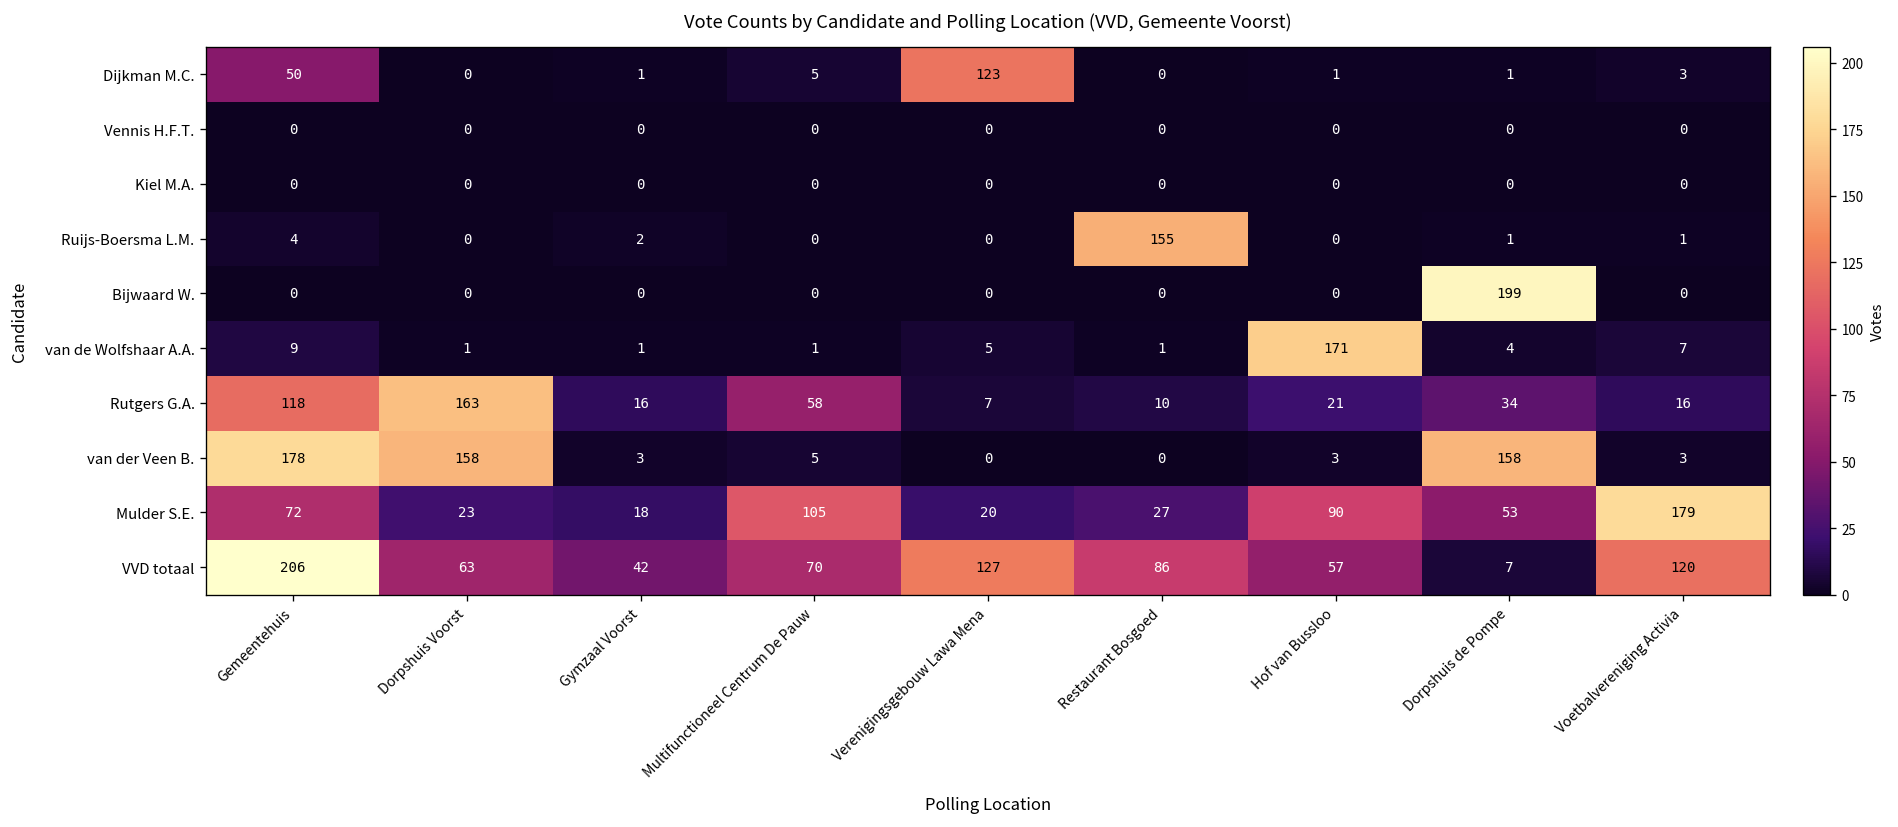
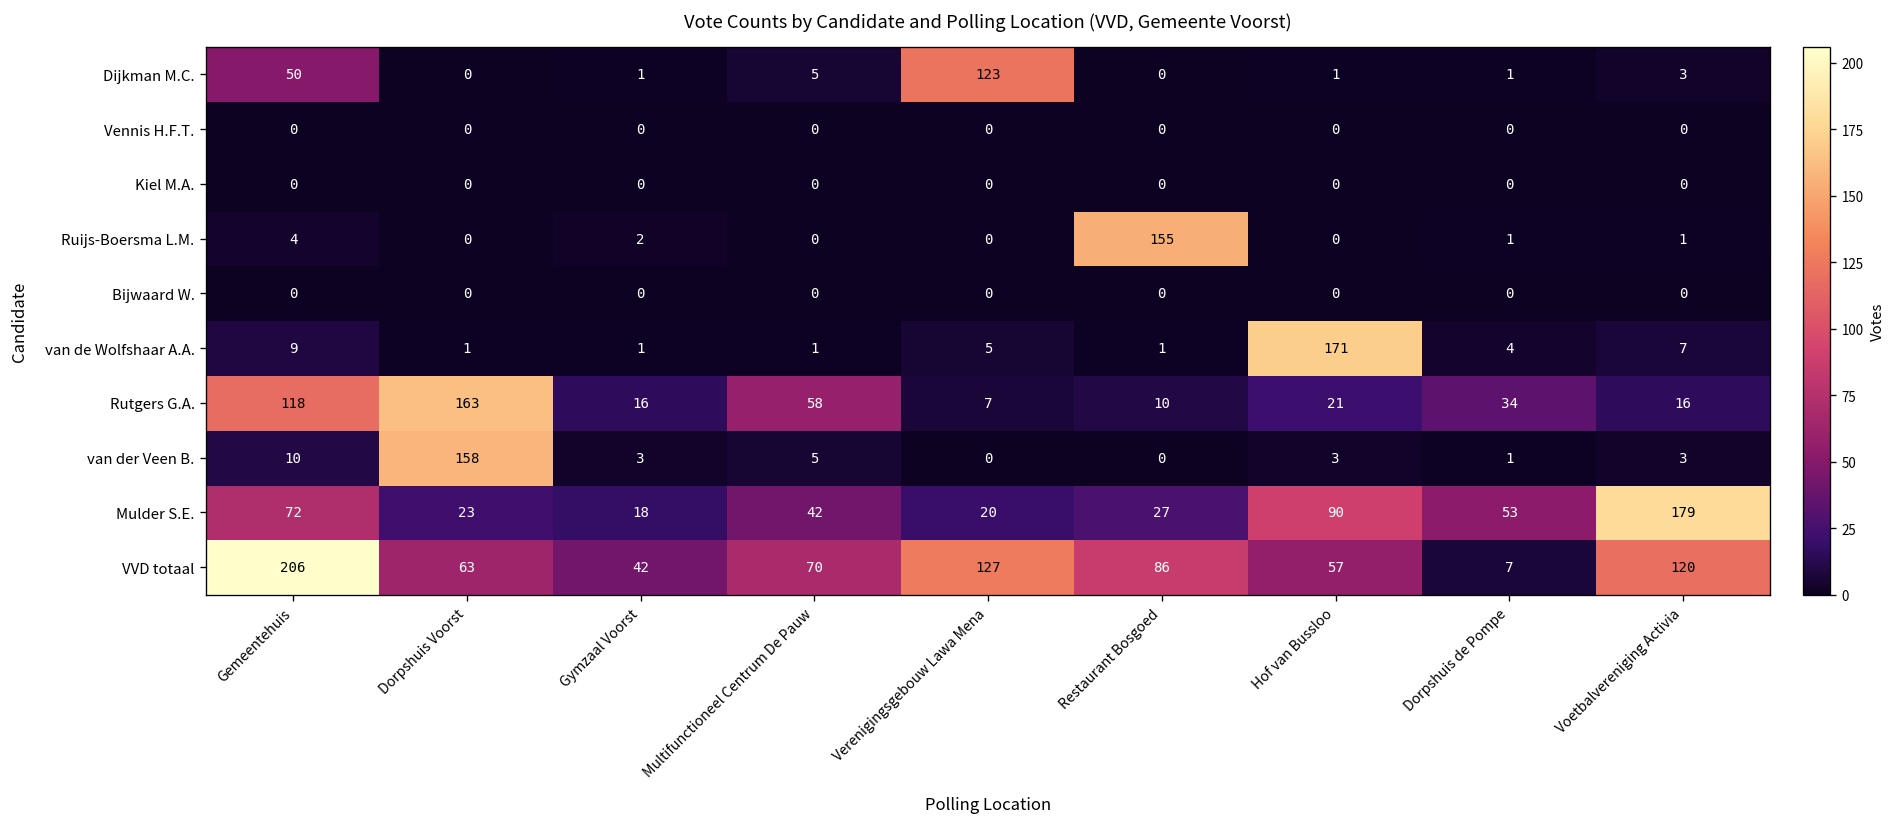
  {
    "Dijkman M.C.": {
      "Gemeentehuis": 50,
      "Dorpshuis Voorst": 0,
      "Gymzaal Voorst": 1,
      "Multifunctioneel Centrum De Pauw": 5,
      "Verenigingsgebouw Lawa Mena": 123,
      "Restaurant Bosgoed": 0,
      "Hof van Bussloo": 1,
      "Dorpshuis de Pompe": 1,
      "Voetbalvereniging Activia": 3
    },
    "Vennis H.F.T.": {
      "Gemeentehuis": 0,
      "Dorpshuis Voorst": 0,
      "Gymzaal Voorst": 0,
      "Multifunctioneel Centrum De Pauw": 0,
      "Verenigingsgebouw Lawa Mena": 0,
      "Restaurant Bosgoed": 0,
      "Hof van Bussloo": 0,
      "Dorpshuis de Pompe": 0,
      "Voetbalvereniging Activia": 0
    },
    "Kiel M.A.": {
      "Gemeentehuis": 0,
      "Dorpshuis Voorst": 0,
      "Gymzaal Voorst": 0,
      "Multifunctioneel Centrum De Pauw": 0,
      "Verenigingsgebouw Lawa Mena": 0,
      "Restaurant Bosgoed": 0,
      "Hof van Bussloo": 0,
      "Dorpshuis de Pompe": 0,
      "Voetbalvereniging Activia": 0
    },
    "Ruijs-Boersma L.M.": {
      "Gemeentehuis": 4,
      "Dorpshuis Voorst": 0,
      "Gymzaal Voorst": 2,
      "Multifunctioneel Centrum De Pauw": 0,
      "Verenigingsgebouw Lawa Mena": 0,
      "Restaurant Bosgoed": 155,
      "Hof van Bussloo": 0,
      "Dorpshuis de Pompe": 1,
      "Voetbalvereniging Activia": 1
    },
    "Bijwaard W.": {
      "Gemeentehuis": 0,
      "Dorpshuis Voorst": 0,
      "Gymzaal Voorst": 0,
      "Multifunctioneel Centrum De Pauw": 0,
      "Verenigingsgebouw Lawa Mena": 0,
      "Restaurant Bosgoed": 0,
      "Hof van Bussloo": 0,
-     "Dorpshuis de Pompe": 199,
+     "Dorpshuis de Pompe": 0,
      "Voetbalvereniging Activia": 0
    },
    "van de Wolfshaar A.A.": {
      "Gemeentehuis": 9,
      "Dorpshuis Voorst": 1,
      "Gymzaal Voorst": 1,
      "Multifunctioneel Centrum De Pauw": 1,
      "Verenigingsgebouw Lawa Mena": 5,
      "Restaurant Bosgoed": 1,
      "Hof van Bussloo": 171,
      "Dorpshuis de Pompe": 4,
      "Voetbalvereniging Activia": 7
    },
    "Rutgers G.A.": {
      "Gemeentehuis": 118,
      "Dorpshuis Voorst": 163,
      "Gymzaal Voorst": 16,
      "Multifunctioneel Centrum De Pauw": 58,
      "Verenigingsgebouw Lawa Mena": 7,
      "Restaurant Bosgoed": 10,
      "Hof van Bussloo": 21,
      "Dorpshuis de Pompe": 34,
      "Voetbalvereniging Activia": 16
    },
    "van der Veen B.": {
-     "Gemeentehuis": 178,
+     "Gemeentehuis": 10,
      "Dorpshuis Voorst": 158,
      "Gymzaal Voorst": 3,
      "Multifunctioneel Centrum De Pauw": 5,
      "Verenigingsgebouw Lawa Mena": 0,
      "Restaurant Bosgoed": 0,
      "Hof van Bussloo": 3,
-     "Dorpshuis de Pompe": 158,
+     "Dorpshuis de Pompe": 1,
      "Voetbalvereniging Activia": 3
    },
    "Mulder S.E.": {
      "Gemeentehuis": 72,
      "Dorpshuis Voorst": 23,
      "Gymzaal Voorst": 18,
-     "Multifunctioneel Centrum De Pauw": 105,
+     "Multifunctioneel Centrum De Pauw": 42,
      "Verenigingsgebouw Lawa Mena": 20,
      "Restaurant Bosgoed": 27,
      "Hof van Bussloo": 90,
      "Dorpshuis de Pompe": 53,
      "Voetbalvereniging Activia": 179
    },
    "VVD totaal": {
      "Gemeentehuis": 206,
      "Dorpshuis Voorst": 63,
      "Gymzaal Voorst": 42,
      "Multifunctioneel Centrum De Pauw": 70,
      "Verenigingsgebouw Lawa Mena": 127,
      "Restaurant Bosgoed": 86,
      "Hof van Bussloo": 57,
      "Dorpshuis de Pompe": 7,
      "Voetbalvereniging Activia": 120
    }
  }
